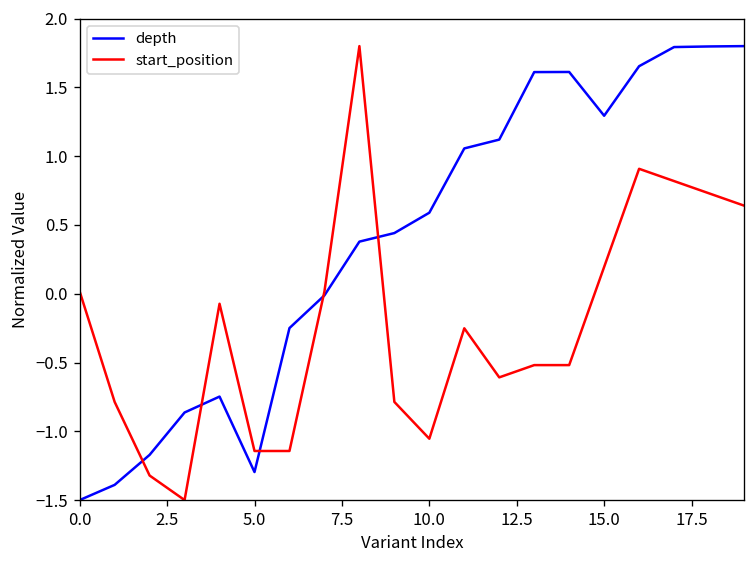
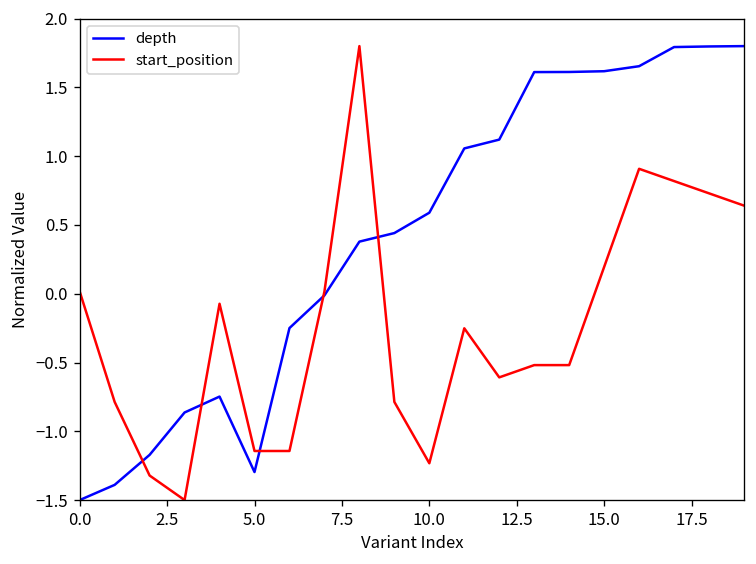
  {
    "depth": {
      "0.0": -1.50,
      "5.0": -1.30,
      "10.0": 0.59,
-     "15.0": 1.29
+     "15.0": 1.62
    },
    "start_position": {
      "0.0": 0.02,
      "5.0": -1.14,
-     "10.0": -1.05,
+     "10.0": -1.23,
      "15.0": 0.19
    }
  }
